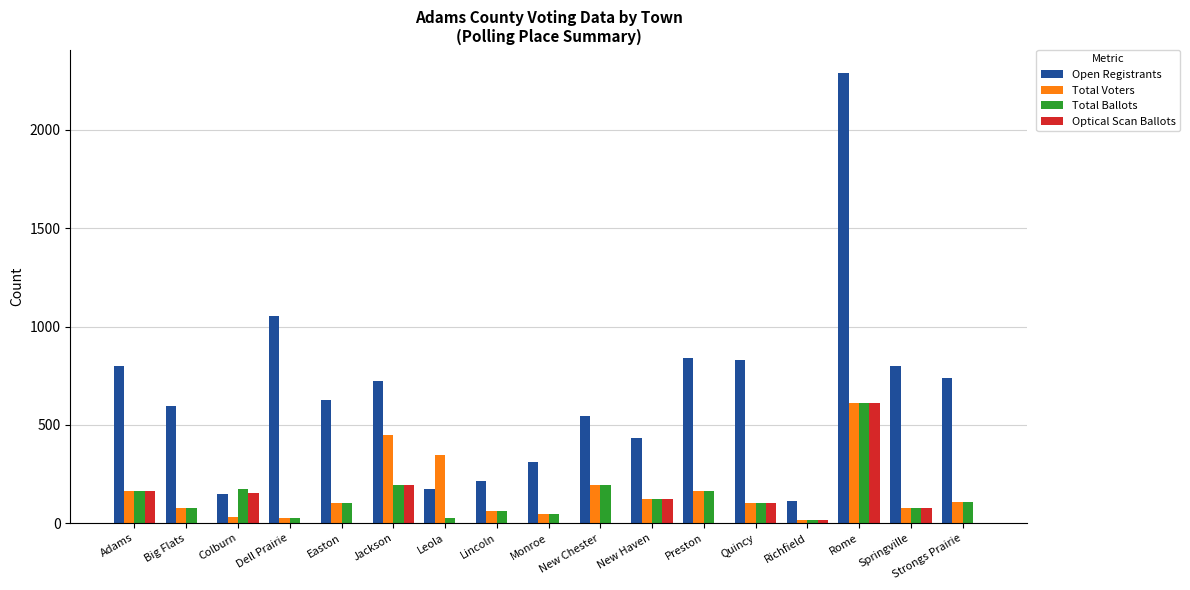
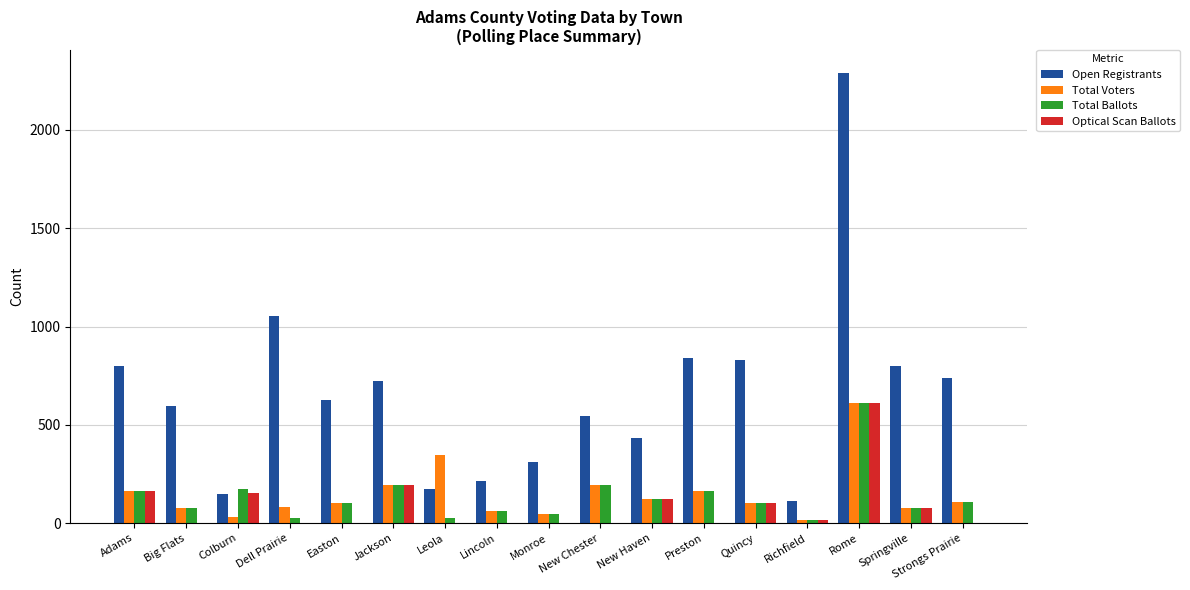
  {
    "Open Registrants": {
      "Adams": 800,
      "Big Flats": 600,
      "Colburn": 150,
      "Dell Prairie": 1050,
      "Easton": 630,
      "Jackson": 720,
      "Leola": 180,
      "Lincoln": 220,
      "Monroe": 310,
      "New Chester": 540,
      "New Haven": 430,
      "Preston": 840,
      "Quincy": 830,
      "Richfield": 120,
      "Rome": 2290,
      "Springville": 800,
      "Strongs Prairie": 740
    },
    "Total Voters": {
      "Adams": 160,
      "Big Flats": 80,
      "Colburn": 30,
-     "Dell Prairie": 20,
+     "Dell Prairie": 80,
      "Easton": 100,
-     "Jackson": 450,
+     "Jackson": 200,
      "Leola": 340,
      "Lincoln": 60,
      "Monroe": 50,
      "New Chester": 190,
      "New Haven": 120,
      "Preston": 160,
      "Quincy": 100,
      "Richfield": 20,
      "Rome": 610,
      "Springville": 80,
      "Strongs Prairie": 110
    },
    "Total Ballots": {
      "Adams": 160,
      "Big Flats": 80,
      "Colburn": 180,
      "Dell Prairie": 30,
      "Easton": 100,
      "Jackson": 200,
      "Leola": 30,
      "Lincoln": 60,
      "Monroe": 50,
      "New Chester": 190,
      "New Haven": 120,
      "Preston": 160,
      "Quincy": 100,
      "Richfield": 20,
      "Rome": 610,
      "Springville": 80,
      "Strongs Prairie": 110
    },
    "Optical Scan Ballots": {
      "Adams": 160,
      "Big Flats": 0,
      "Colburn": 160,
      "Dell Prairie": 0,
      "Easton": 0,
      "Jackson": 200,
      "Leola": 0,
      "Lincoln": 0,
      "Monroe": 0,
      "New Chester": 0,
      "New Haven": 120,
      "Preston": 0,
      "Quincy": 100,
      "Richfield": 20,
      "Rome": 610,
      "Springville": 80,
      "Strongs Prairie": 0
    }
  }
